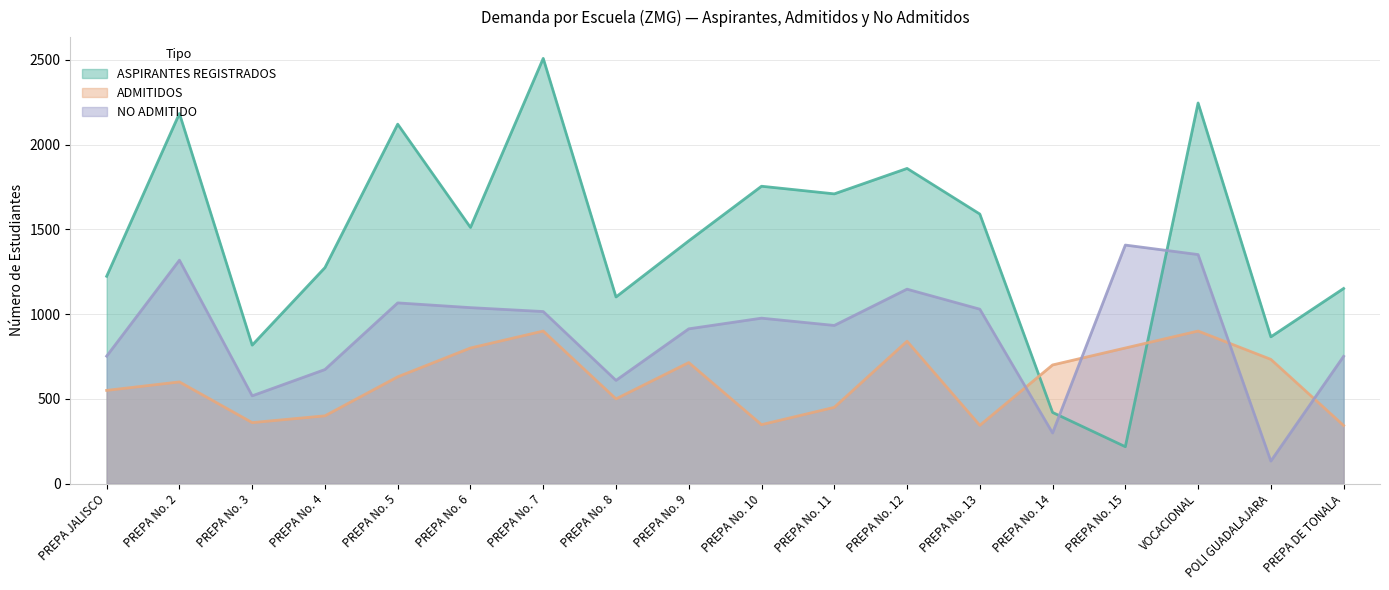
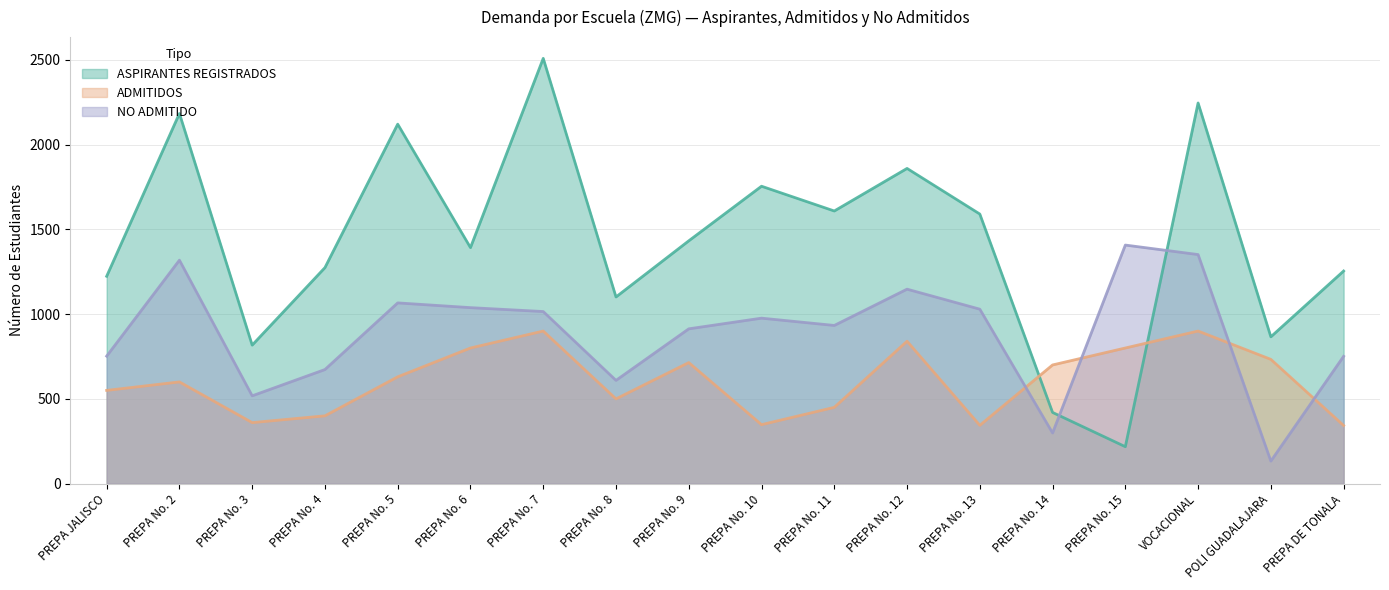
  {
    "ASPIRANTES REGISTRADOS": {
      "PREPA JALISCO": 1220,
      "PREPA No. 2": 2180,
      "PREPA No. 3": 820,
      "PREPA No. 4": 1270,
      "PREPA No. 5": 2120,
-     "PREPA No. 6": 1510,
+     "PREPA No. 6": 1390,
      "PREPA No. 7": 2510,
      "PREPA No. 8": 1100,
      "PREPA No. 9": 1430,
      "PREPA No. 10": 1750,
-     "PREPA No. 11": 1710,
+     "PREPA No. 11": 1610,
      "PREPA No. 12": 1860,
      "PREPA No. 13": 1590,
      "PREPA No. 14": 420,
      "PREPA No. 15": 220,
      "VOCACIONAL": 2250,
      "POLI GUADALAJARA": 870,
-     "PREPA DE TONALA": 1150
+     "PREPA DE TONALA": 1250
    },
    "ADMITIDOS": {
      "PREPA JALISCO": 550,
      "PREPA No. 2": 600,
      "PREPA No. 3": 360,
      "PREPA No. 4": 400,
      "PREPA No. 5": 630,
      "PREPA No. 6": 800,
      "PREPA No. 7": 900,
      "PREPA No. 8": 500,
      "PREPA No. 9": 710,
      "PREPA No. 10": 350,
      "PREPA No. 11": 450,
      "PREPA No. 12": 840,
      "PREPA No. 13": 340,
      "PREPA No. 14": 700,
      "PREPA No. 15": 800,
      "VOCACIONAL": 900,
      "POLI GUADALAJARA": 730,
      "PREPA DE TONALA": 340
    },
    "NO ADMITIDO": {
      "PREPA JALISCO": 750,
      "PREPA No. 2": 1320,
      "PREPA No. 3": 520,
      "PREPA No. 4": 670,
      "PREPA No. 5": 1070,
      "PREPA No. 6": 1040,
      "PREPA No. 7": 1020,
      "PREPA No. 8": 610,
      "PREPA No. 9": 910,
      "PREPA No. 10": 980,
      "PREPA No. 11": 930,
      "PREPA No. 12": 1150,
      "PREPA No. 13": 1030,
      "PREPA No. 14": 300,
      "PREPA No. 15": 1410,
      "VOCACIONAL": 1350,
      "POLI GUADALAJARA": 130,
      "PREPA DE TONALA": 750
    }
  }
